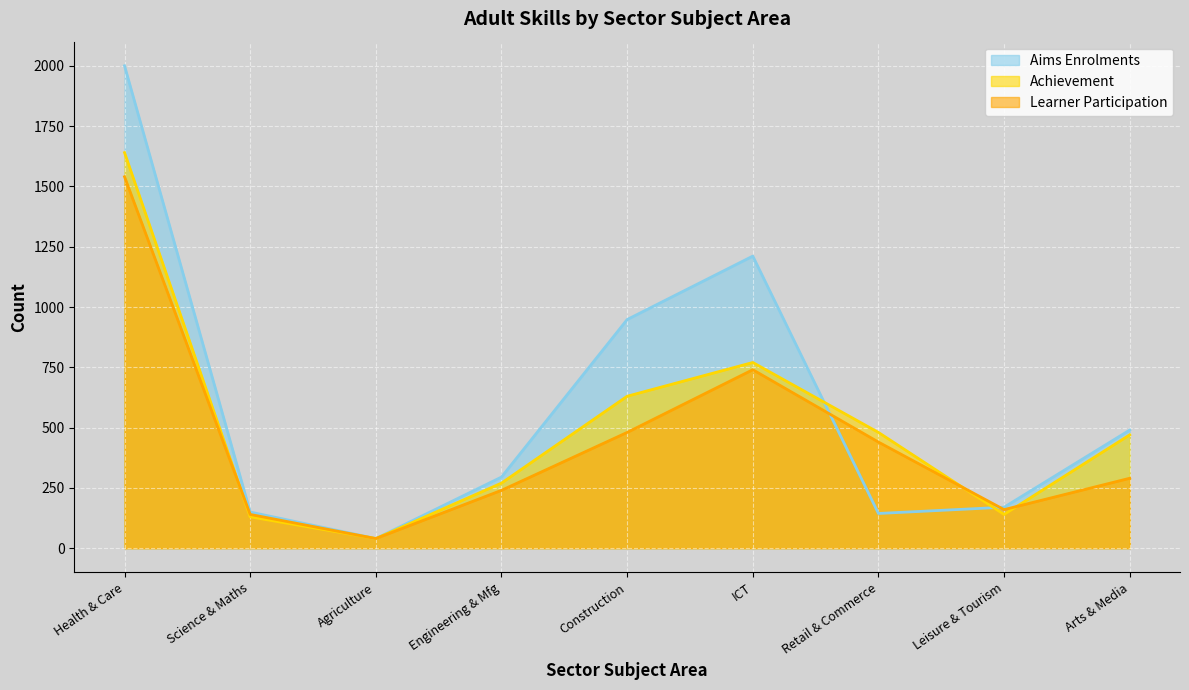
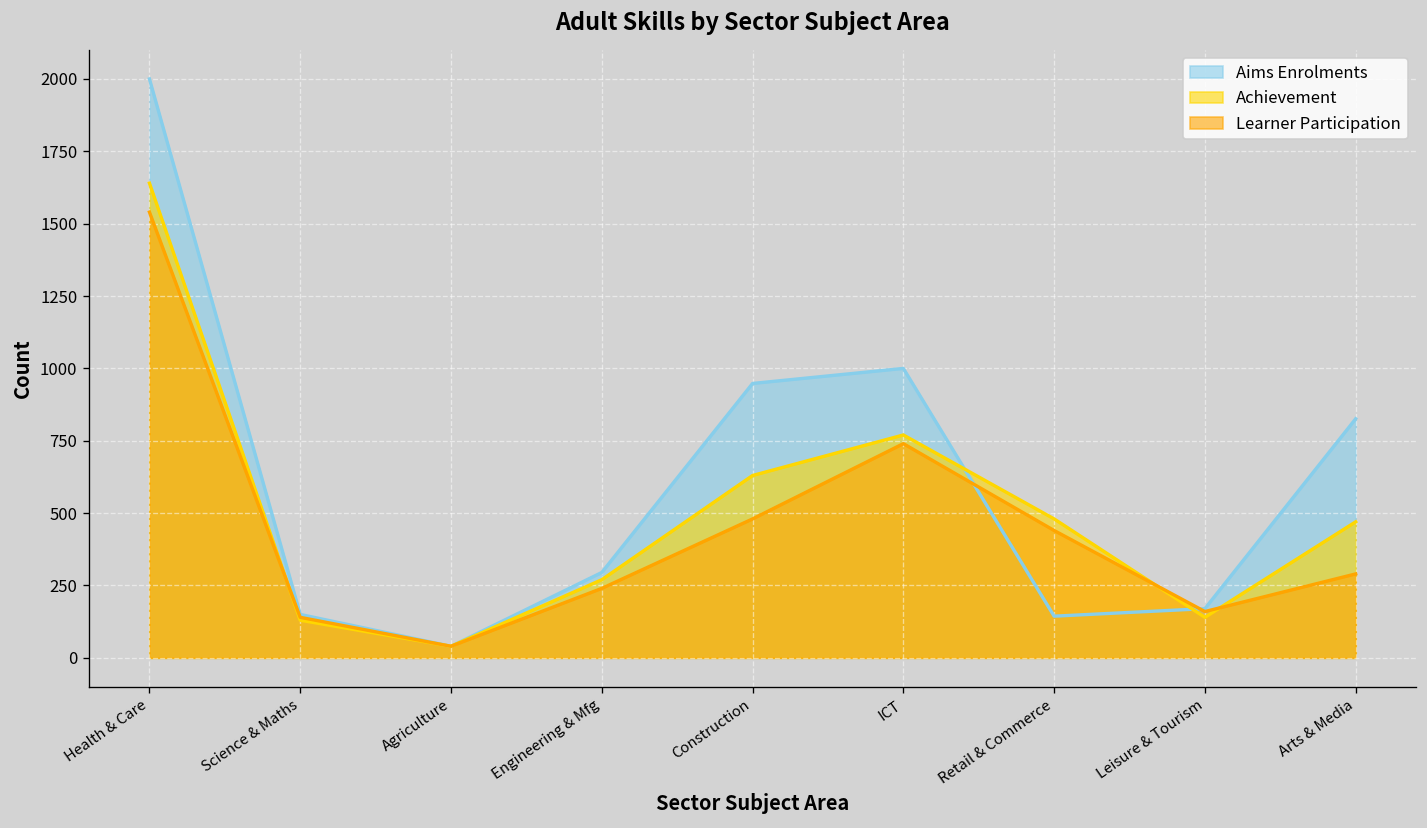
  {
    "Aims Enrolments": {
      "Health & Care": 2000,
      "Engineering & Mfg": 300,
      "Construction": 950,
-     "ICT": 1210,
+     "ICT": 1000,
      "Retail & Commerce": 140,
-     "Arts & Media": 490
+     "Arts & Media": 830
    }
  }
